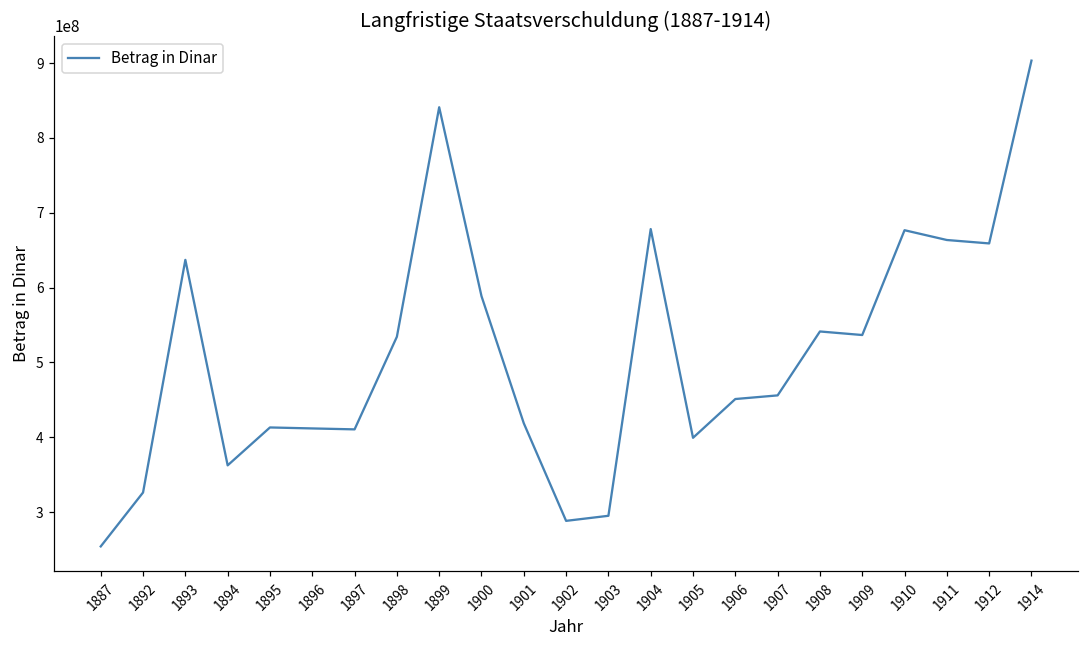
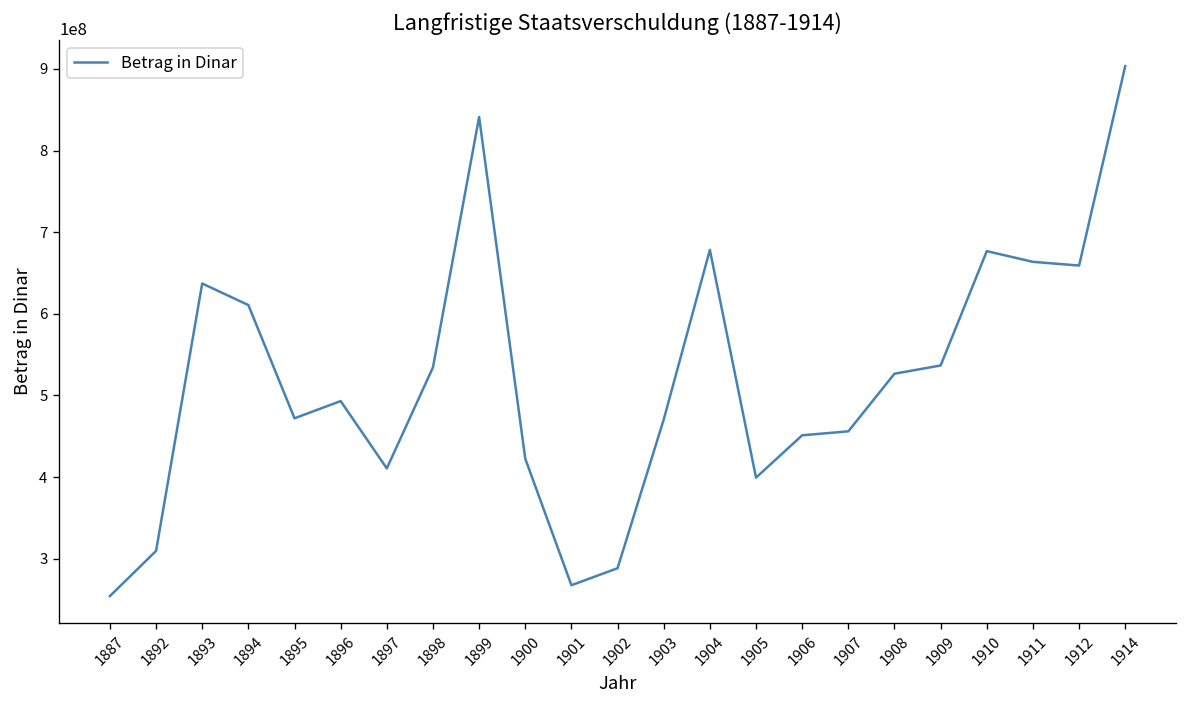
  {
    "1887": 250000000,
-   "1892": 330000000,
+   "1892": 310000000,
    "1893": 640000000,
-   "1894": 360000000,
-   "1895": 410000000,
-   "1896": 410000000,
+   "1894": 610000000,
+   "1895": 470000000,
+   "1896": 490000000,
    "1897": 410000000,
    "1898": 530000000,
    "1899": 840000000,
-   "1900": 590000000,
-   "1901": 420000000,
+   "1900": 420000000,
+   "1901": 270000000,
    "1902": 290000000,
-   "1903": 300000000,
+   "1903": 470000000,
    "1904": 680000000,
    "1905": 400000000,
    "1906": 450000000,
    "1907": 460000000,
-   "1908": 540000000,
+   "1908": 530000000,
    "1909": 540000000,
    "1910": 680000000,
    "1911": 660000000,
    "1912": 660000000,
    "1914": 900000000
  }
